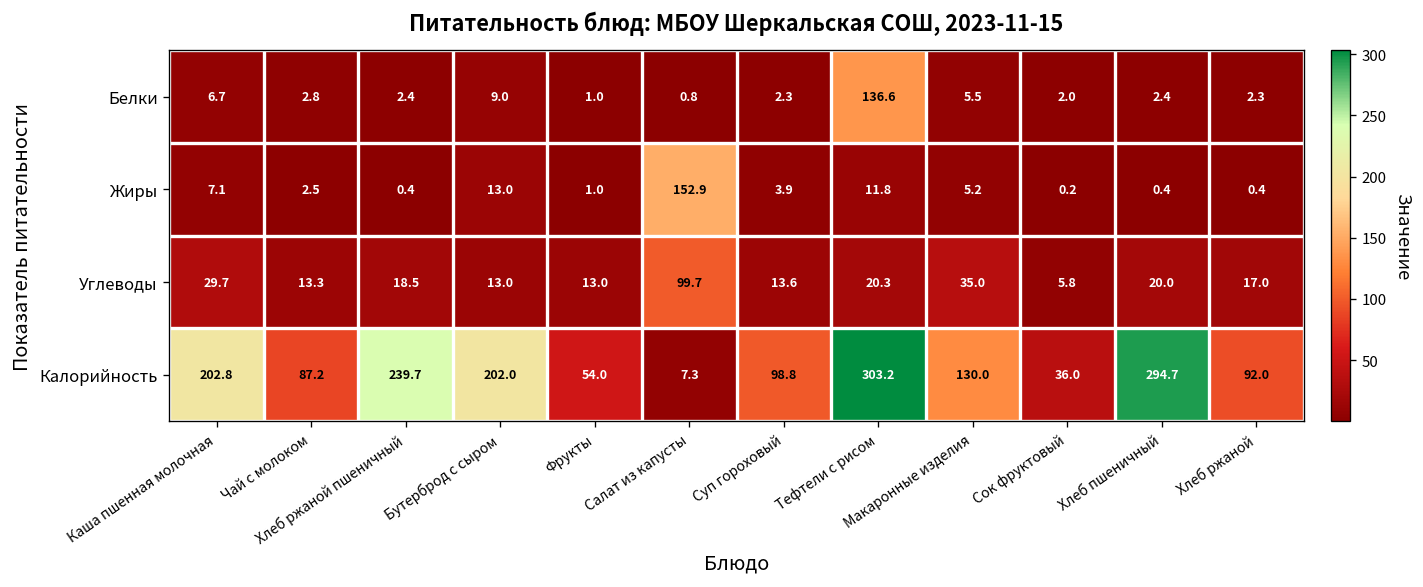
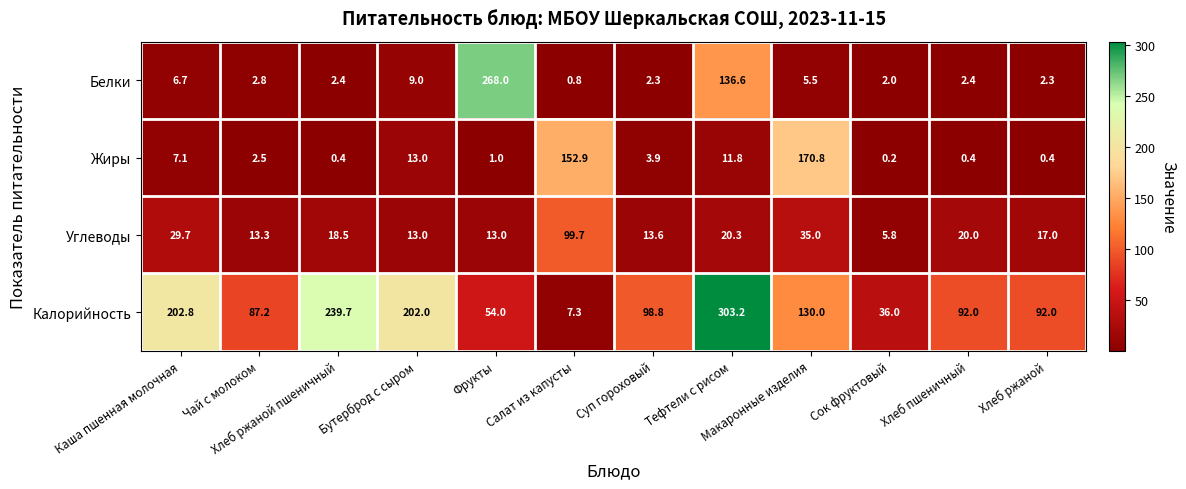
  {
    "Белки": {
      "Каша пшенная молочная": 6.7,
      "Чай с молоком": 2.8,
      "Хлеб ржаной пшеничный": 2.4,
      "Бутерброд с сыром": 9.0,
-     "Фрукты": 1.0,
+     "Фрукты": 268.0,
      "Салат из капусты": 0.8,
      "Суп гороховый": 2.3,
      "Тефтели с рисом": 136.6,
      "Макаронные изделия": 5.5,
      "Сок фруктовый": 2.0,
      "Хлеб пшеничный": 2.4,
      "Хлеб ржаной": 2.3
    },
    "Жиры": {
      "Каша пшенная молочная": 7.1,
      "Чай с молоком": 2.5,
      "Хлеб ржаной пшеничный": 0.4,
      "Бутерброд с сыром": 13.0,
      "Фрукты": 1.0,
      "Салат из капусты": 152.9,
      "Суп гороховый": 3.9,
      "Тефтели с рисом": 11.8,
-     "Макаронные изделия": 5.2,
+     "Макаронные изделия": 170.8,
      "Сок фруктовый": 0.2,
      "Хлеб пшеничный": 0.4,
      "Хлеб ржаной": 0.4
    },
    "Углеводы": {
      "Каша пшенная молочная": 29.7,
      "Чай с молоком": 13.3,
      "Хлеб ржаной пшеничный": 18.5,
      "Бутерброд с сыром": 13.0,
      "Фрукты": 13.0,
      "Салат из капусты": 99.7,
      "Суп гороховый": 13.6,
      "Тефтели с рисом": 20.3,
      "Макаронные изделия": 35.0,
      "Сок фруктовый": 5.8,
      "Хлеб пшеничный": 20.0,
      "Хлеб ржаной": 17.0
    },
    "Калорийность": {
      "Каша пшенная молочная": 202.8,
      "Чай с молоком": 87.2,
      "Хлеб ржаной пшеничный": 239.7,
      "Бутерброд с сыром": 202.0,
      "Фрукты": 54.0,
      "Салат из капусты": 7.3,
      "Суп гороховый": 98.8,
      "Тефтели с рисом": 303.2,
      "Макаронные изделия": 130.0,
      "Сок фруктовый": 36.0,
-     "Хлеб пшеничный": 294.7,
+     "Хлеб пшеничный": 92.0,
      "Хлеб ржаной": 92.0
    }
  }
